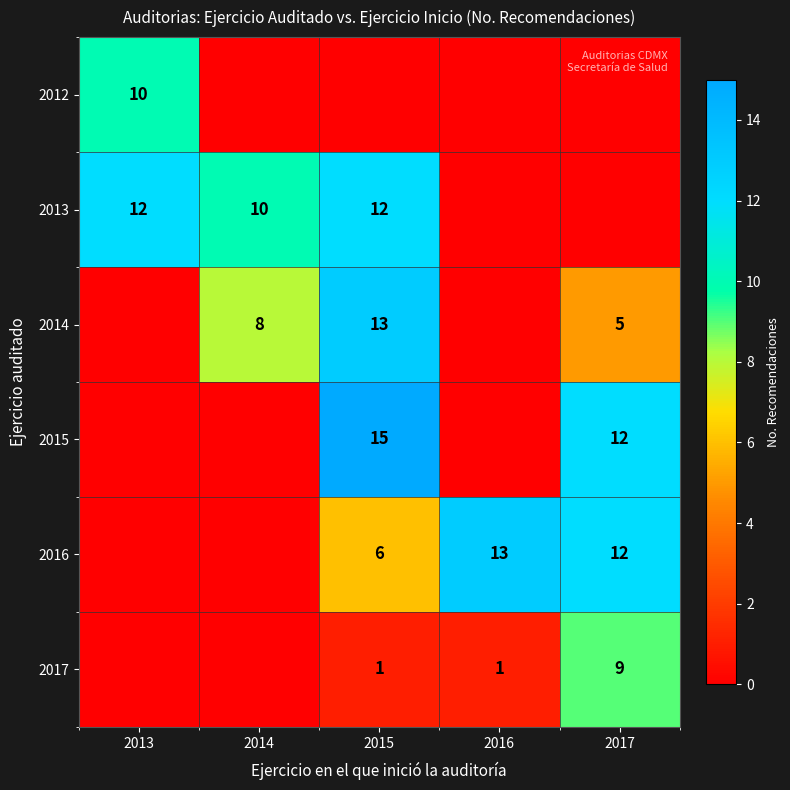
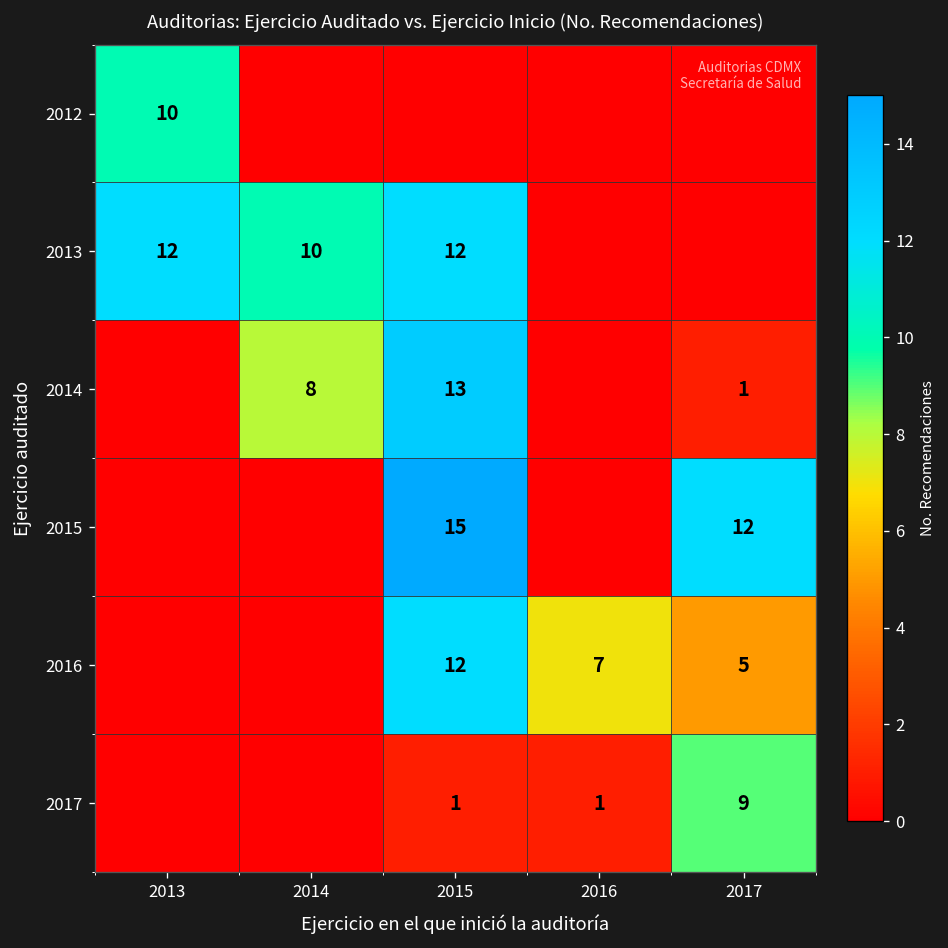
  {
    "2012": {
      "2013": 10
    },
    "2013": {
      "2013": 12,
      "2014": 10,
      "2015": 12
    },
    "2014": {
      "2014": 8,
      "2015": 13,
-     "2017": 5
+     "2017": 1
    },
    "2015": {
      "2015": 15,
      "2017": 12
    },
    "2016": {
-     "2015": 6,
-     "2016": 13,
-     "2017": 12
+     "2015": 12,
+     "2016": 7,
+     "2017": 5
    },
    "2017": {
      "2015": 1,
      "2016": 1,
      "2017": 9
    }
  }
